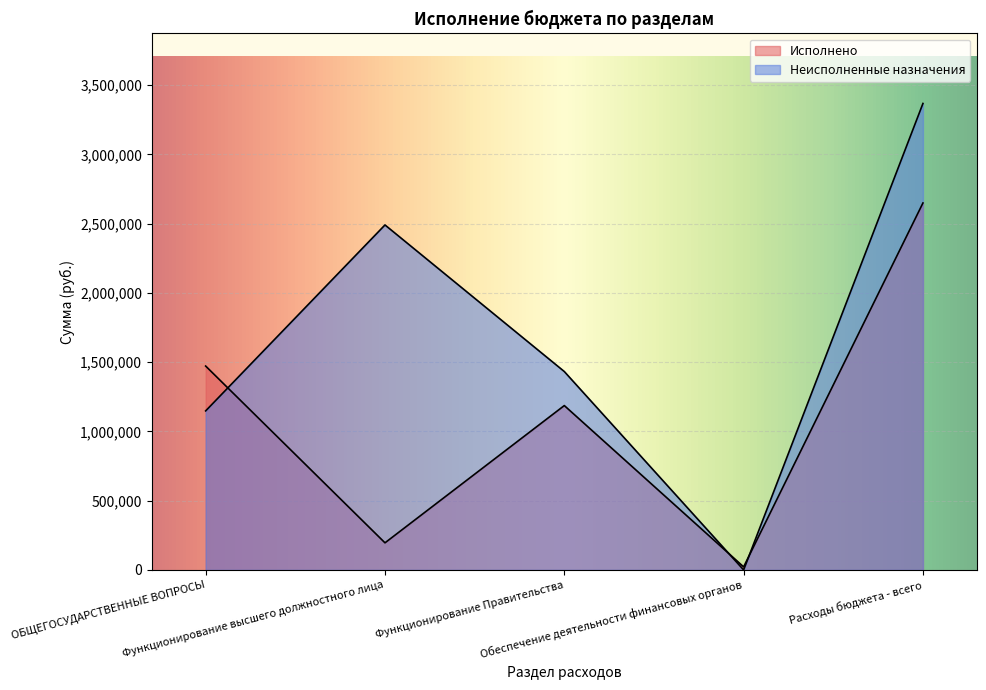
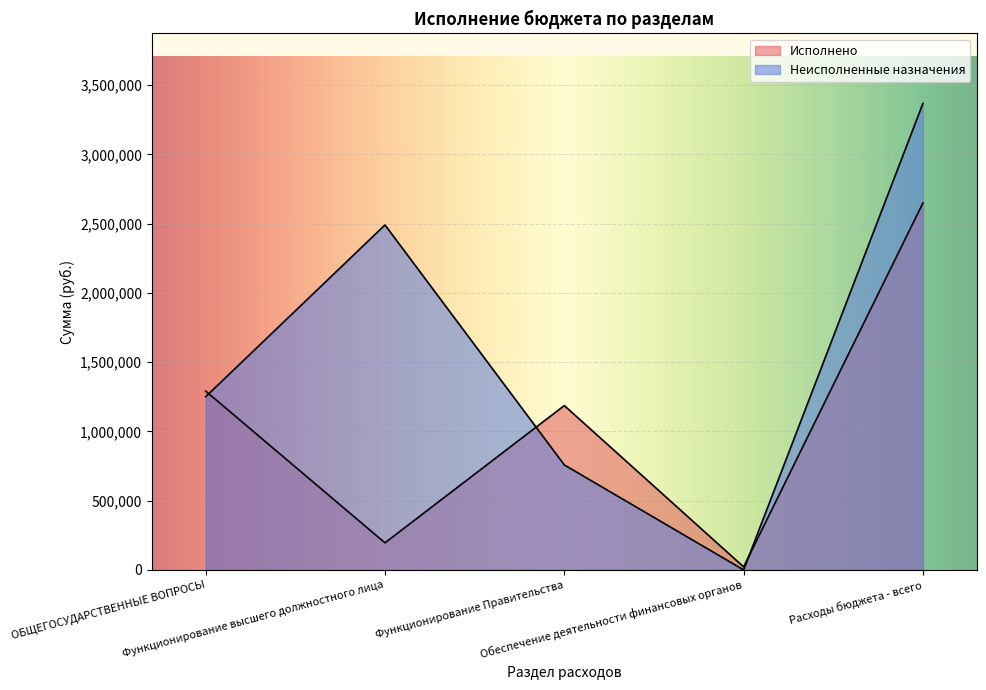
  {
    "Исполнено": {
-     "ОБЩЕГОСУДАРСТВЕННЫЕ ВОПРОСЫ": "1,470,000",
+     "ОБЩЕГОСУДАРСТВЕННЫЕ ВОПРОСЫ": "1,290,000",
      "Функционирование высшего должностного лица": "200,000",
      "Функционирование Правительства": "1,190,000",
      "Обеспечение деятельности финансовых органов": "20,000",
      "Расходы бюджета - всего": "2,650,000"
    },
    "Неисполненные назначения": {
-     "ОБЩЕГОСУДАРСТВЕННЫЕ ВОПРОСЫ": "1,150,000",
+     "ОБЩЕГОСУДАРСТВЕННЫЕ ВОПРОСЫ": "1,250,000",
      "Функционирование высшего должностного лица": "2,490,000",
-     "Функционирование Правительства": "1,430,000",
+     "Функционирование Правительства": "760,000",
      "Обеспечение деятельности финансовых органов": "0",
      "Расходы бюджета - всего": "3,370,000"
    }
  }
